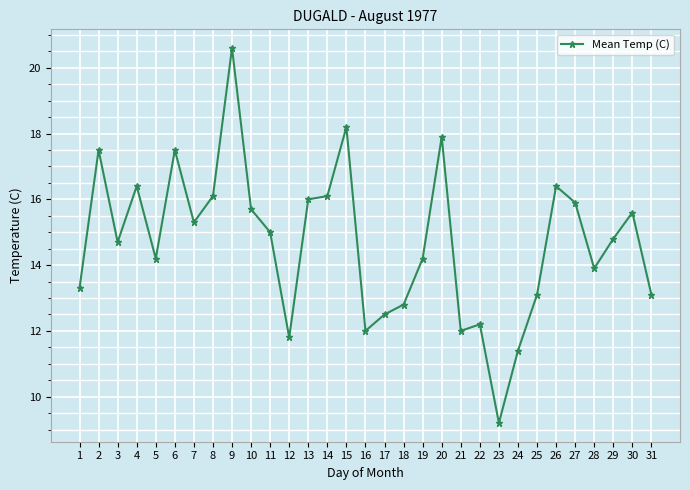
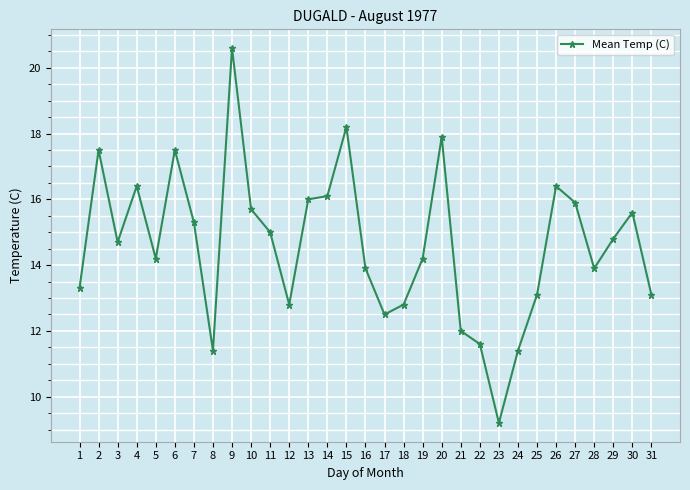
  {
    "1": 13.3,
    "2": 17.5,
    "3": 14.7,
    "4": 16.4,
    "5": 14.2,
    "6": 17.5,
    "7": 15.3,
-   "8": 16.1,
+   "8": 11.4,
    "9": 20.6,
    "10": 15.7,
    "11": 15.0,
-   "12": 11.8,
+   "12": 12.8,
    "13": 16.0,
    "14": 16.1,
    "15": 18.2,
-   "16": 12.0,
+   "16": 13.9,
    "17": 12.5,
    "18": 12.8,
    "19": 14.2,
    "20": 17.9,
    "21": 12.0,
-   "22": 12.2,
+   "22": 11.6,
    "23": 9.2,
    "24": 11.4,
    "25": 13.1,
    "26": 16.4,
    "27": 15.9,
    "28": 13.9,
    "29": 14.8,
    "30": 15.6,
    "31": 13.1
  }
